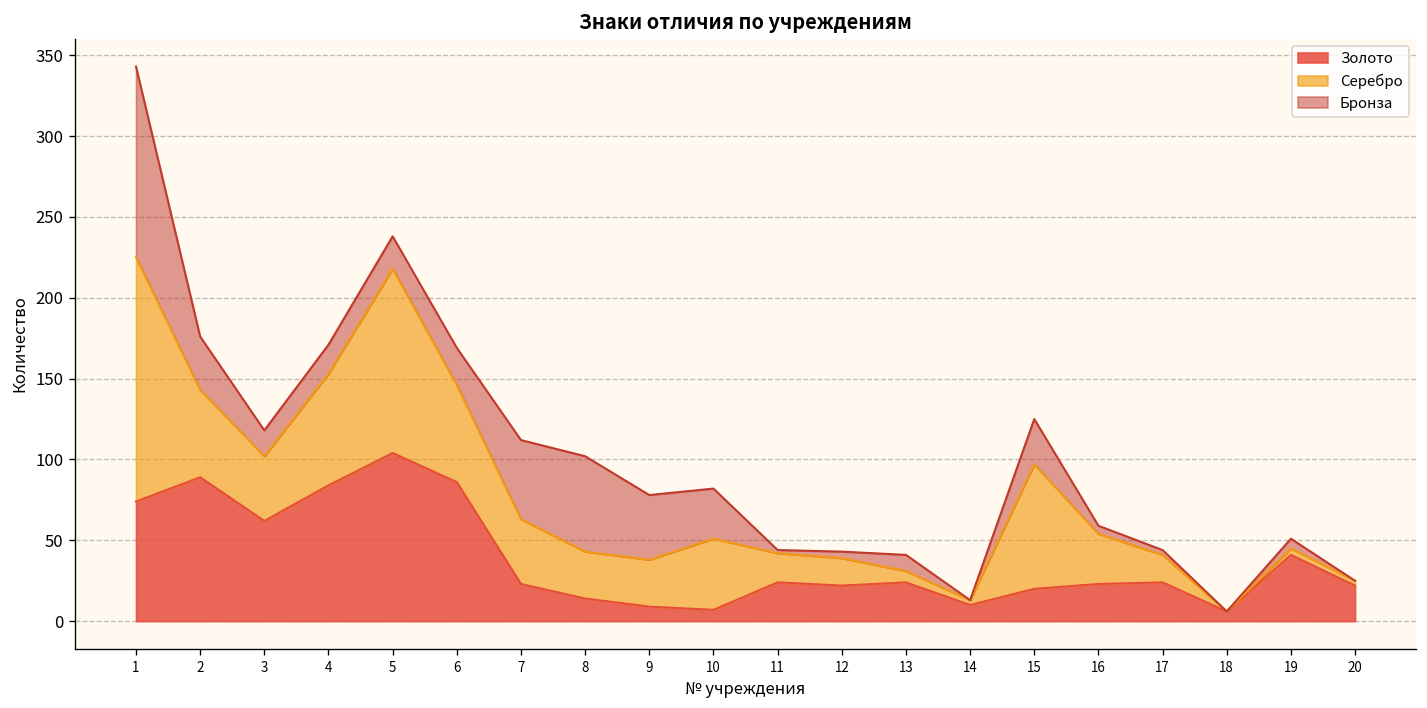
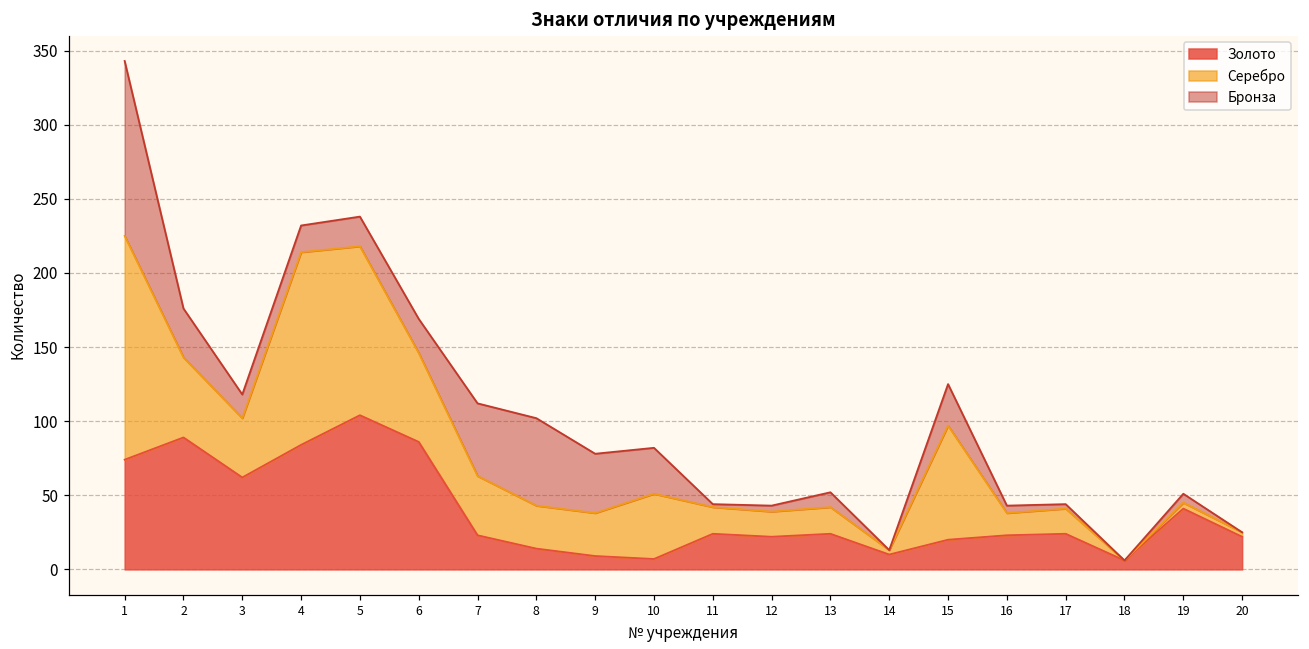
  {
    "Серебро": {
      "1": 151,
      "2": 54,
      "3": 40,
-     "4": 69,
+     "4": 130,
      "5": 114,
      "6": 60,
      "7": 40,
      "8": 29,
      "9": 29,
      "10": 44,
      "11": 18,
      "12": 17,
-     "13": 7,
+     "13": 18,
      "15": 77,
-     "16": 31,
+     "16": 15,
      "17": 17,
      "19": 4
    }
  }
